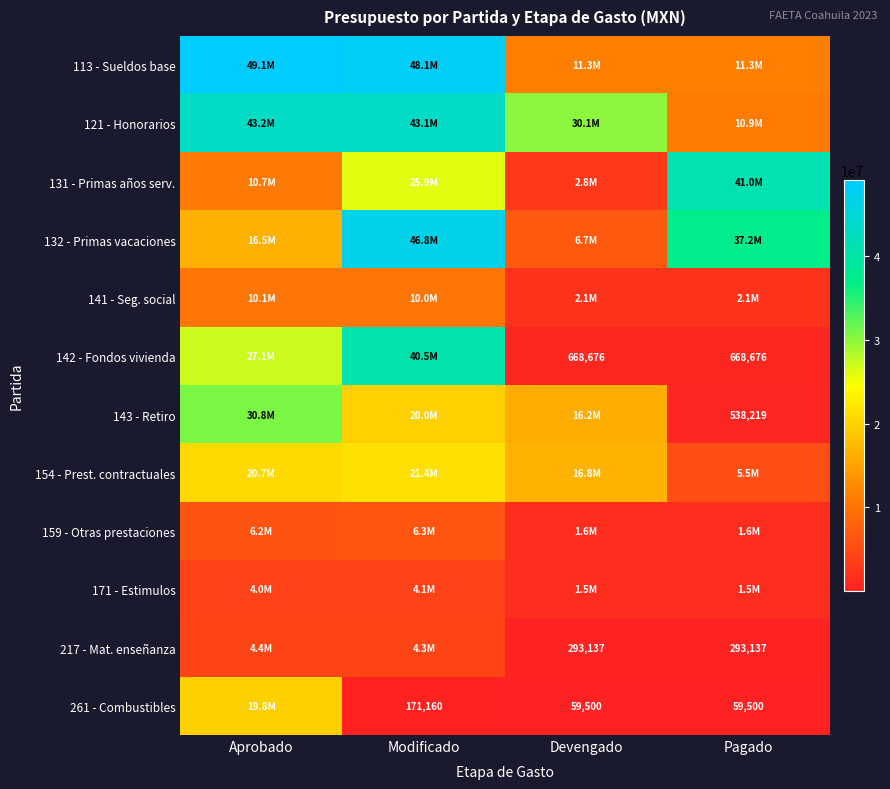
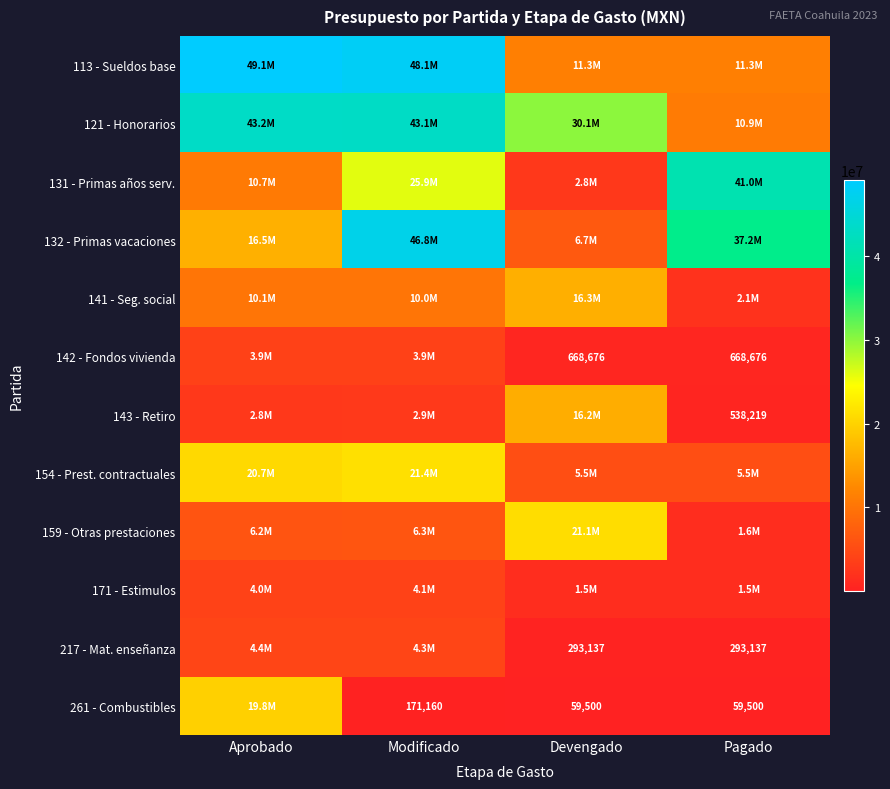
  {
    "113 - Sueldos base": {
      "Aprobado": "49.1M",
      "Modificado": "48.1M",
      "Devengado": "11.3M",
      "Pagado": "11.3M"
    },
    "121 - Honorarios": {
      "Aprobado": "43.2M",
      "Modificado": "43.1M",
      "Devengado": "30.1M",
      "Pagado": "10.9M"
    },
    "131 - Primas años serv.": {
      "Aprobado": "10.7M",
      "Modificado": "25.9M",
      "Devengado": "2.8M",
      "Pagado": "41.0M"
    },
    "132 - Primas vacaciones": {
      "Aprobado": "16.5M",
      "Modificado": "46.8M",
      "Devengado": "6.7M",
      "Pagado": "37.2M"
    },
    "141 - Seg. social": {
      "Aprobado": "10.1M",
      "Modificado": "10.0M",
-     "Devengado": "2.1M",
+     "Devengado": "16.3M",
      "Pagado": "2.1M"
    },
    "142 - Fondos vivienda": {
-     "Aprobado": "27.1M",
-     "Modificado": "40.5M",
+     "Aprobado": "3.9M",
+     "Modificado": "3.9M",
      "Devengado": "668,676",
      "Pagado": "668,676"
    },
    "143 - Retiro": {
-     "Aprobado": "30.8M",
-     "Modificado": "20.0M",
+     "Aprobado": "2.8M",
+     "Modificado": "2.9M",
      "Devengado": "16.2M",
      "Pagado": "538,219"
    },
    "154 - Prest. contractuales": {
      "Aprobado": "20.7M",
      "Modificado": "21.4M",
-     "Devengado": "16.8M",
+     "Devengado": "5.5M",
      "Pagado": "5.5M"
    },
    "159 - Otras prestaciones": {
      "Aprobado": "6.2M",
      "Modificado": "6.3M",
-     "Devengado": "1.6M",
+     "Devengado": "21.1M",
      "Pagado": "1.6M"
    },
    "171 - Estimulos": {
      "Aprobado": "4.0M",
      "Modificado": "4.1M",
      "Devengado": "1.5M",
      "Pagado": "1.5M"
    },
    "217 - Mat. enseñanza": {
      "Aprobado": "4.4M",
      "Modificado": "4.3M",
      "Devengado": "293,137",
      "Pagado": "293,137"
    },
    "261 - Combustibles": {
      "Aprobado": "19.8M",
      "Modificado": "171,160",
      "Devengado": "59,500",
      "Pagado": "59,500"
    }
  }
